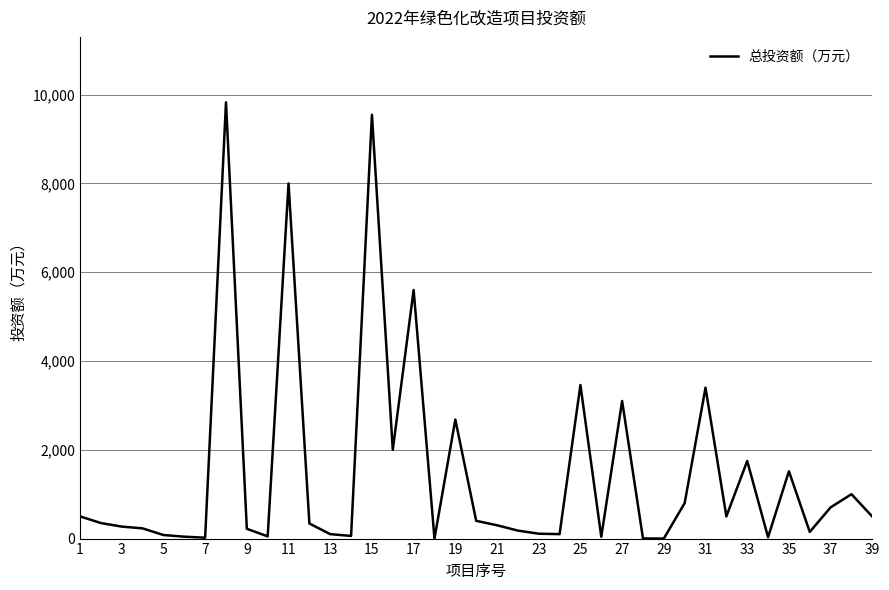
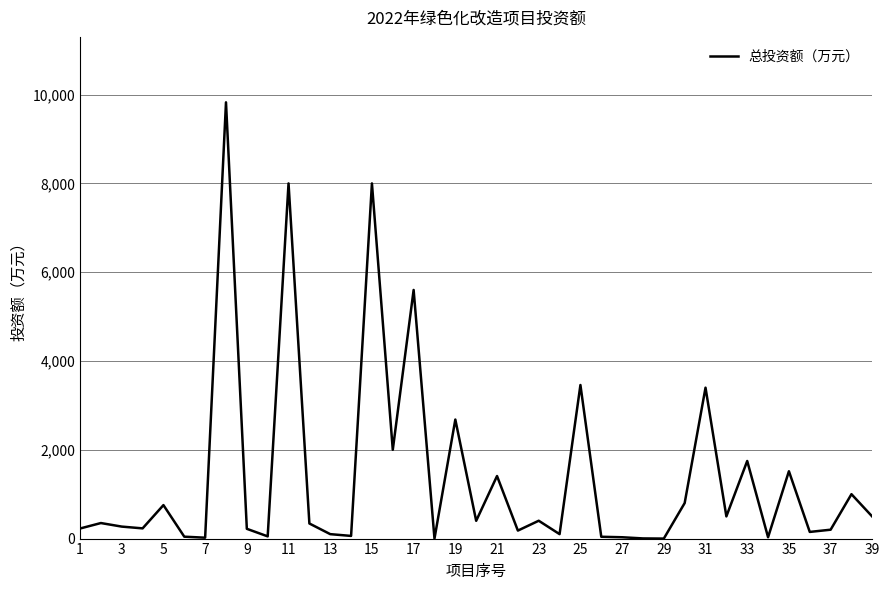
  {
-   "1": "500",
+   "1": "200",
    "3": "300",
-   "5": "100",
+   "5": "800",
    "7": "0",
    "9": "200",
    "11": "8,000",
    "13": "100",
-   "15": "9,500",
+   "15": "8,000",
    "17": "5,600",
    "19": "2,700",
-   "21": "300",
-   "23": "100",
+   "21": "1,400",
+   "23": "400",
    "25": "3,500",
-   "27": "3,100",
+   "27": "0",
    "29": "0",
    "31": "3,400",
    "33": "1,700",
    "35": "1,500",
-   "37": "700",
+   "37": "200",
    "39": "500"
  }
